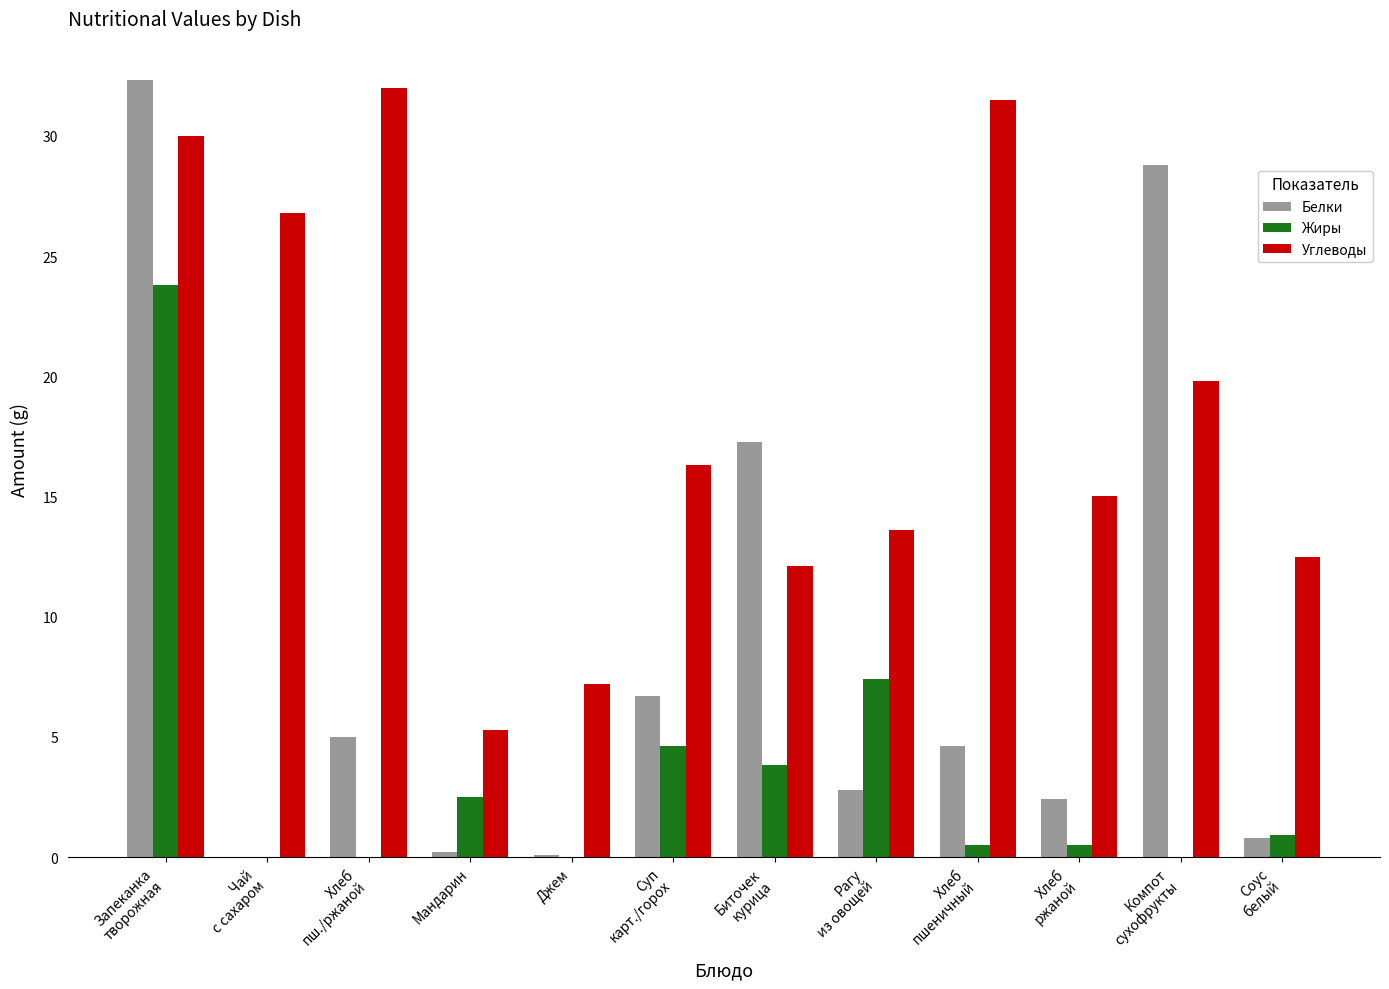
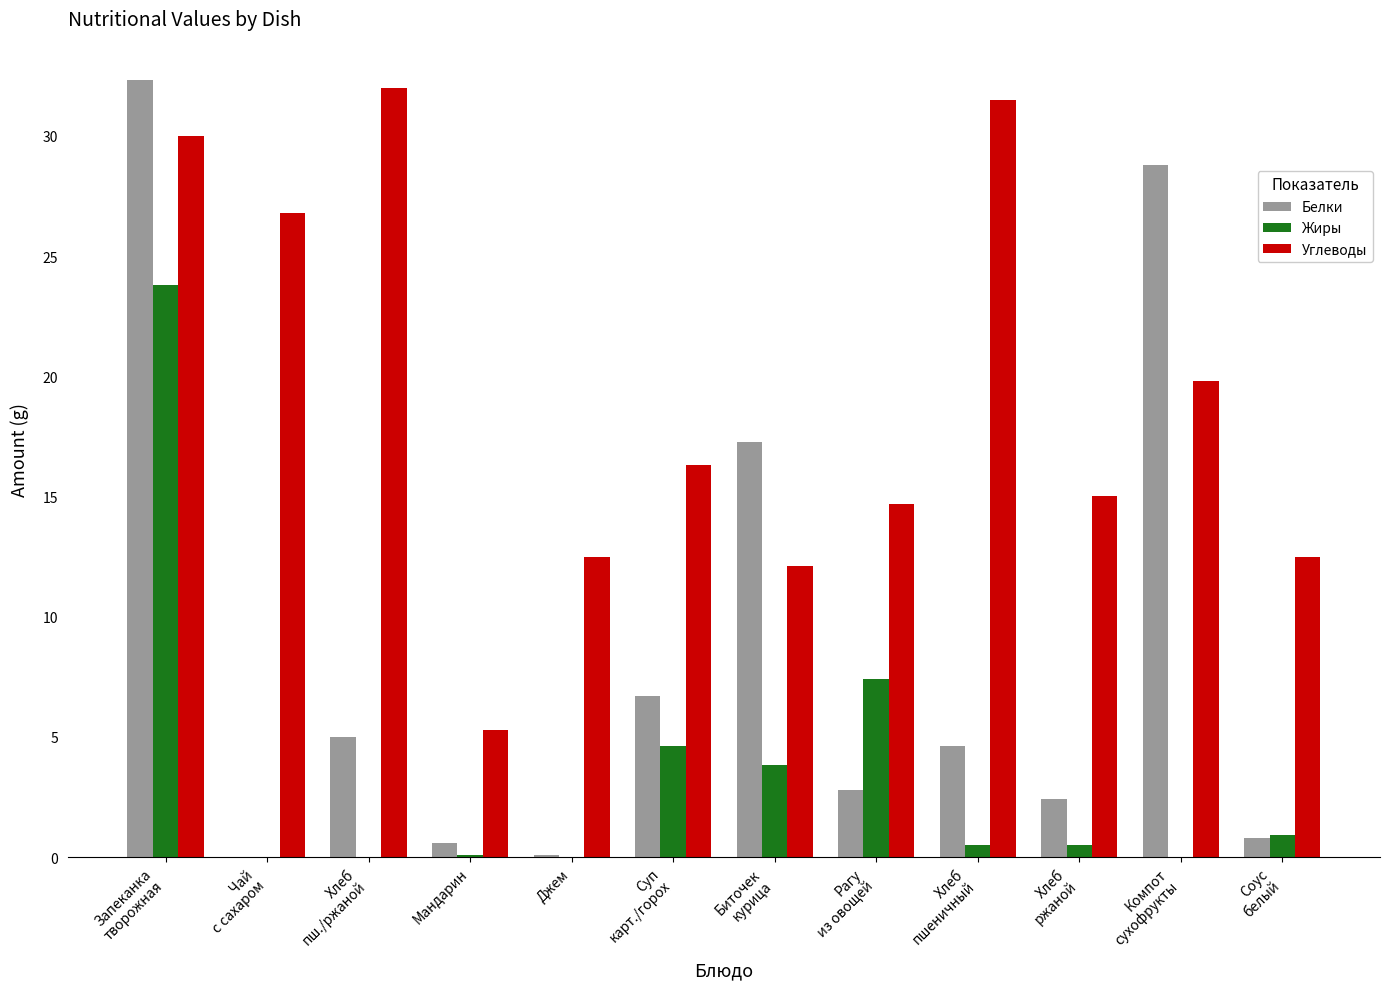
  {
    "Белки": {
      "Запеканка творожная": 32.3,
      "Чай с сахаром": 0.0,
      "Хлеб пш./ржаной": 5.0,
-     "Мандарин": 0.2,
+     "Мандарин": 0.6,
      "Суп карт./горох": 6.7,
      "Биточек курица": 17.3,
      "Рагу из овощей": 2.8,
      "Хлеб пшеничный": 4.6,
      "Хлеб ржаной": 2.4,
      "Компот сухофрукты": 28.8,
      "Соус белый": 0.8
    },
    "Жиры": {
      "Запеканка творожная": 23.8,
      "Чай с сахаром": 0.0,
      "Хлеб пш./ржаной": 0.0,
-     "Мандарин": 2.5,
+     "Мандарин": 0.1,
      "Джем": 0.0,
      "Суп карт./горох": 4.6,
      "Биточек курица": 3.8,
      "Рагу из овощей": 7.4,
      "Хлеб пшеничный": 0.5,
      "Хлеб ржаной": 0.5,
      "Компот сухофрукты": 0.0,
      "Соус белый": 0.9
    },
    "Углеводы": {
      "Запеканка творожная": 30.0,
      "Чай с сахаром": 26.8,
      "Хлеб пш./ржаной": 32.0,
      "Мандарин": 5.3,
-     "Джем": 7.2,
+     "Джем": 12.5,
      "Суп карт./горох": 16.3,
      "Биточек курица": 12.1,
-     "Рагу из овощей": 13.6,
+     "Рагу из овощей": 14.7,
      "Хлеб пшеничный": 31.5,
      "Хлеб ржаной": 15.0,
      "Компот сухофрукты": 19.8,
      "Соус белый": 12.5
    }
  }
